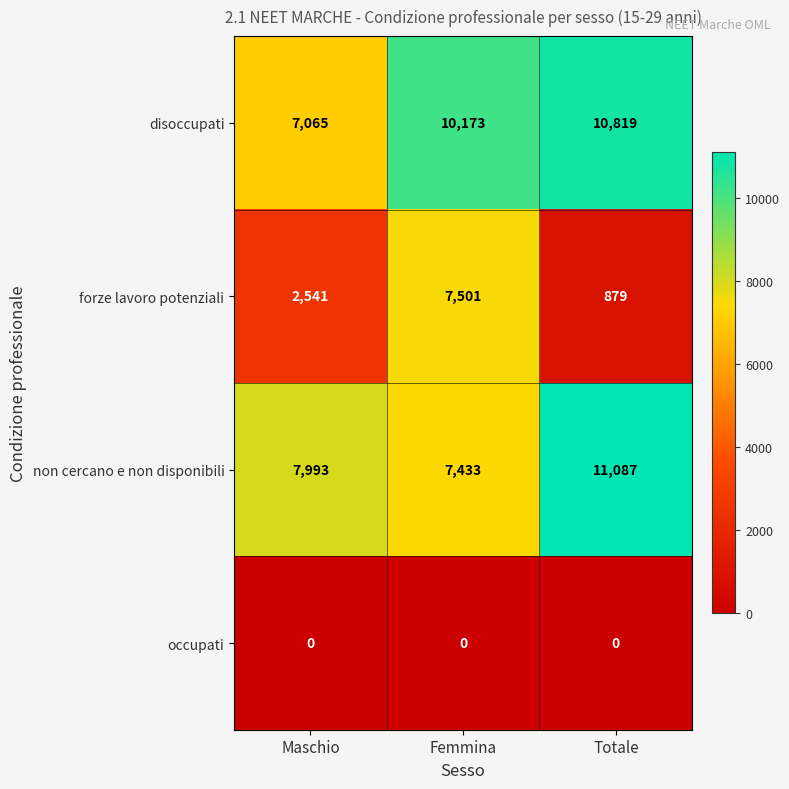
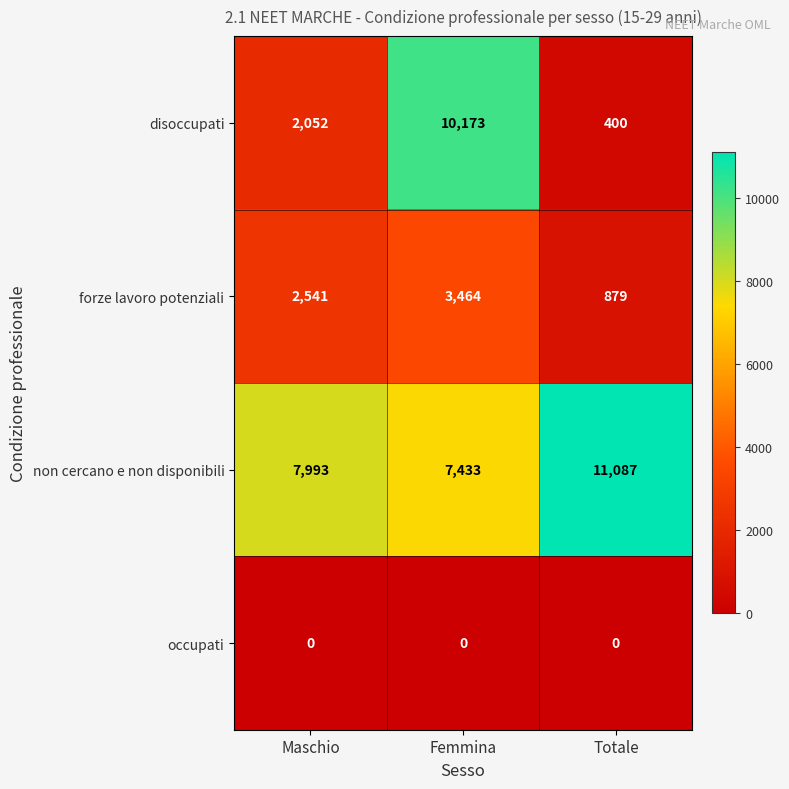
  {
    "disoccupati": {
-     "Maschio": "7,065",
+     "Maschio": "2,052",
      "Femmina": "10,173",
-     "Totale": "10,819"
+     "Totale": "400"
    },
    "forze lavoro potenziali": {
      "Maschio": "2,541",
-     "Femmina": "7,501",
+     "Femmina": "3,464",
      "Totale": "879"
    },
    "non cercano e non disponibili": {
      "Maschio": "7,993",
      "Femmina": "7,433",
      "Totale": "11,087"
    },
    "occupati": {
      "Maschio": "0",
      "Femmina": "0",
      "Totale": "0"
    }
  }
